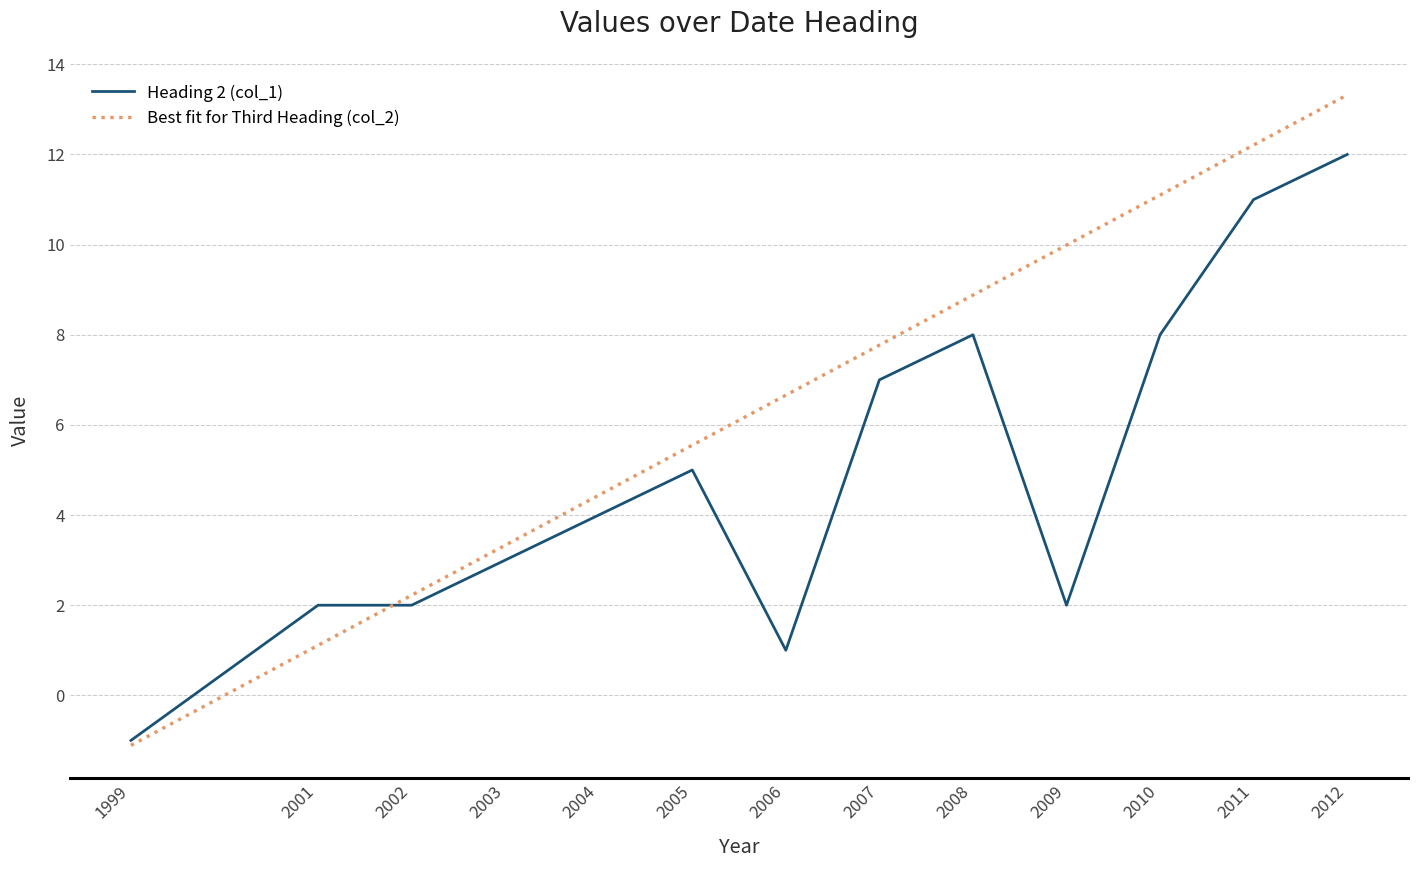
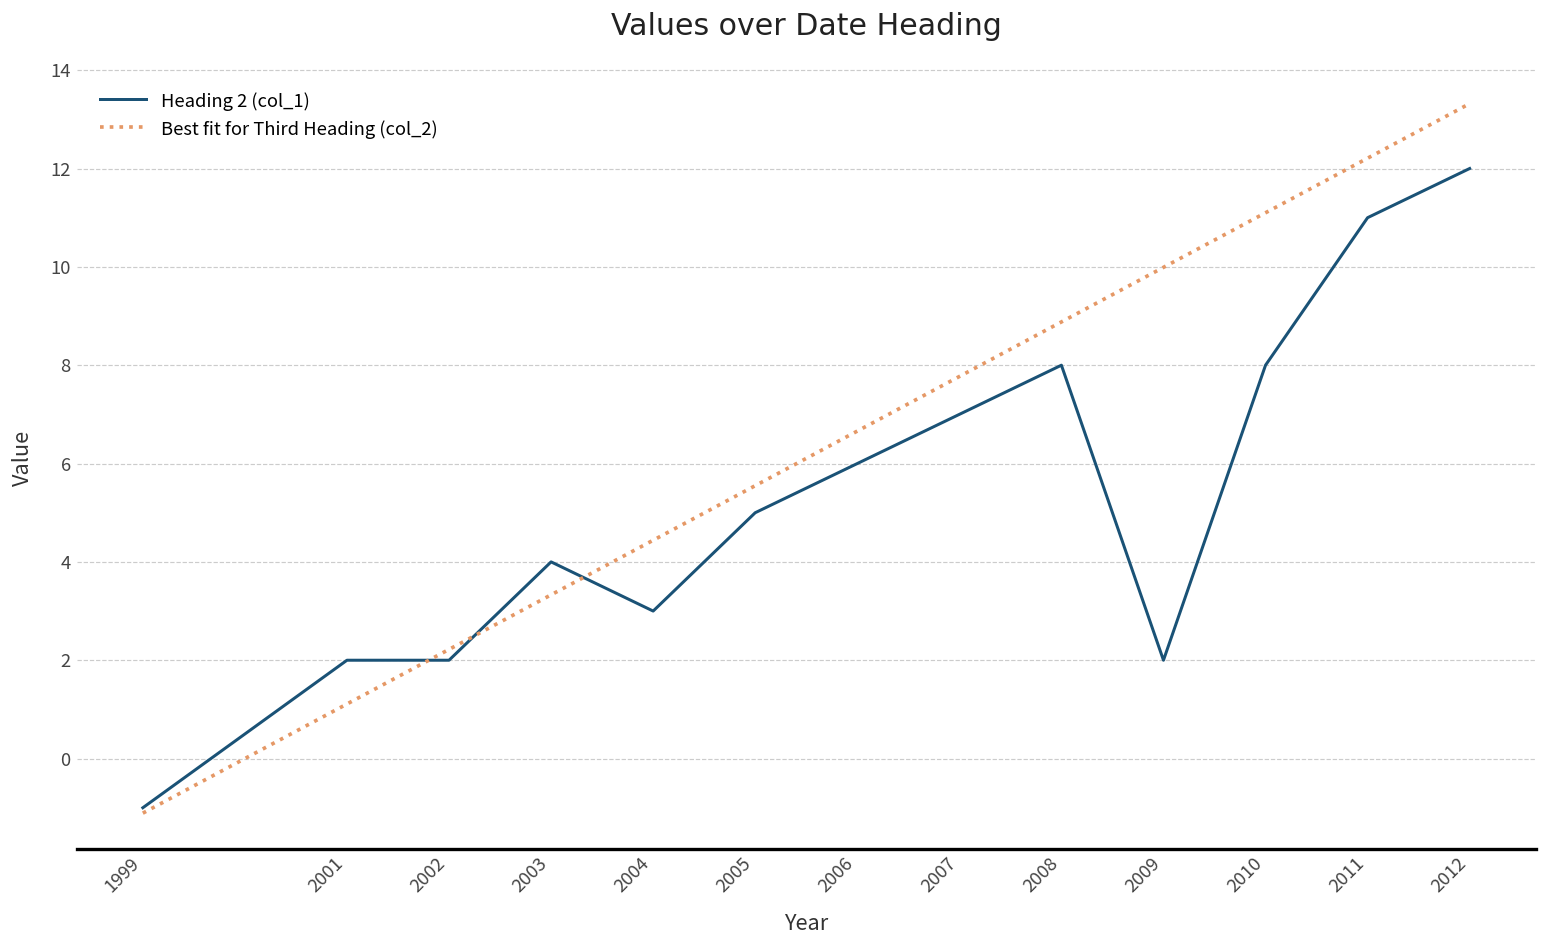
  {
    "Heading 2 (col_1)": {
      "1999": -1,
      "2001": 2,
      "2002": 2,
-     "2003": 3,
-     "2004": 4,
+     "2003": 4,
+     "2004": 3,
      "2005": 5,
-     "2006": 1,
+     "2006": 6,
      "2007": 7,
      "2008": 8,
      "2009": 2,
      "2010": 8,
      "2011": 11,
      "2012": 12
    },
    "Best fit for Third Heading (col_2)": {
      "1999": -1.1,
      "2001": 1.1,
      "2002": 2.2,
      "2003": 3.3,
      "2004": 4.4,
      "2005": 5.5,
      "2006": 6.7,
      "2007": 7.8,
      "2008": 8.9,
      "2009": 10,
      "2010": 11.1,
      "2011": 12.2,
      "2012": 13.3
    }
  }
